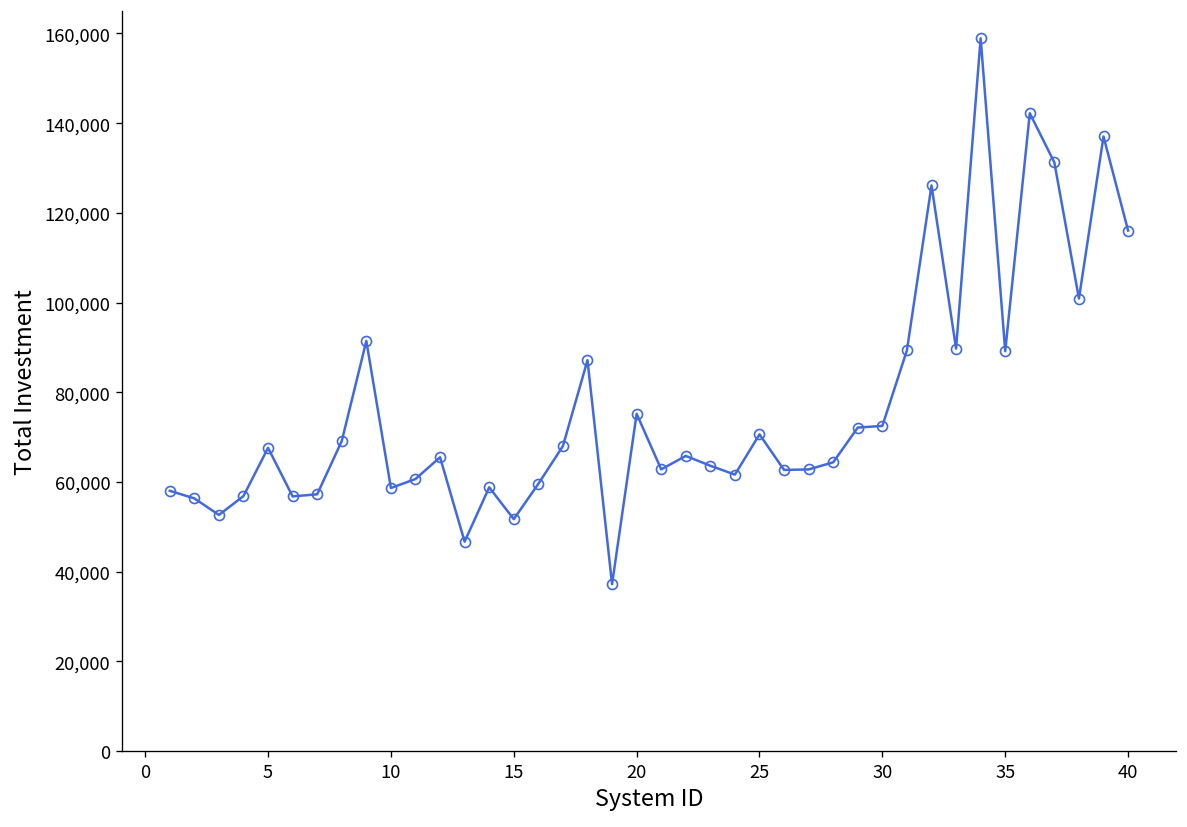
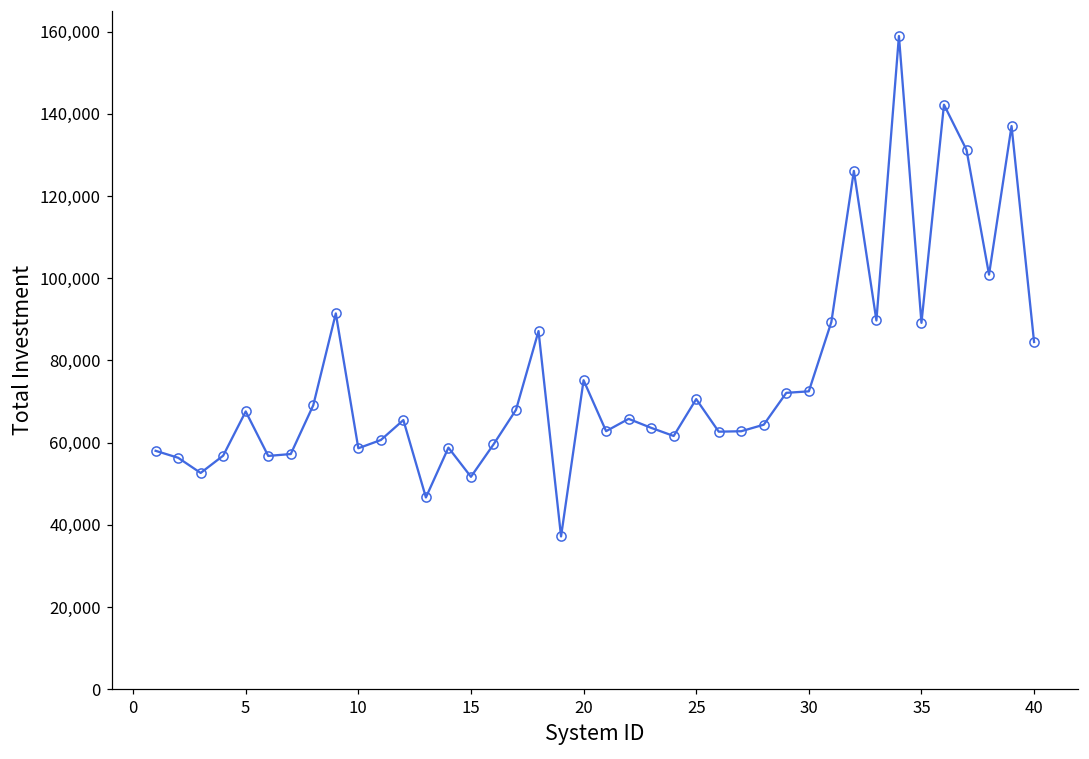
  {
    "5": "68,000",
    "10": "59,000",
    "15": "52,000",
    "20": "75,000",
    "25": "71,000",
    "30": "72,000",
    "35": "89,000",
-   "40": "116,000"
+   "40": "84,000"
  }
